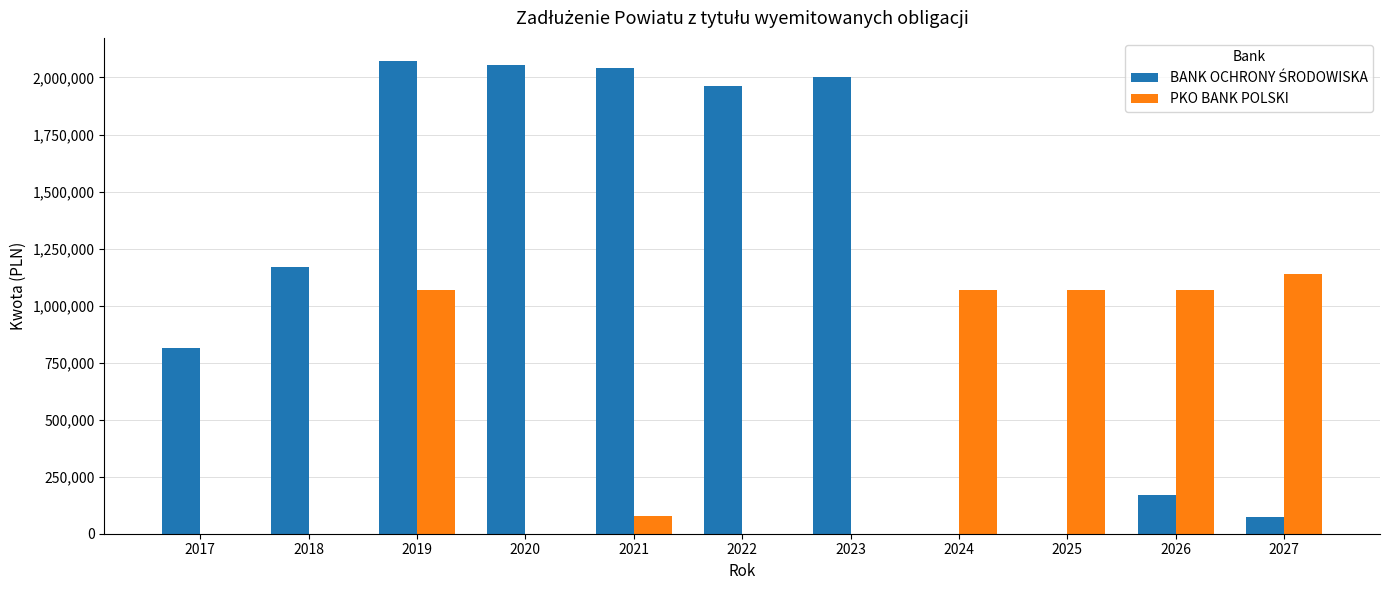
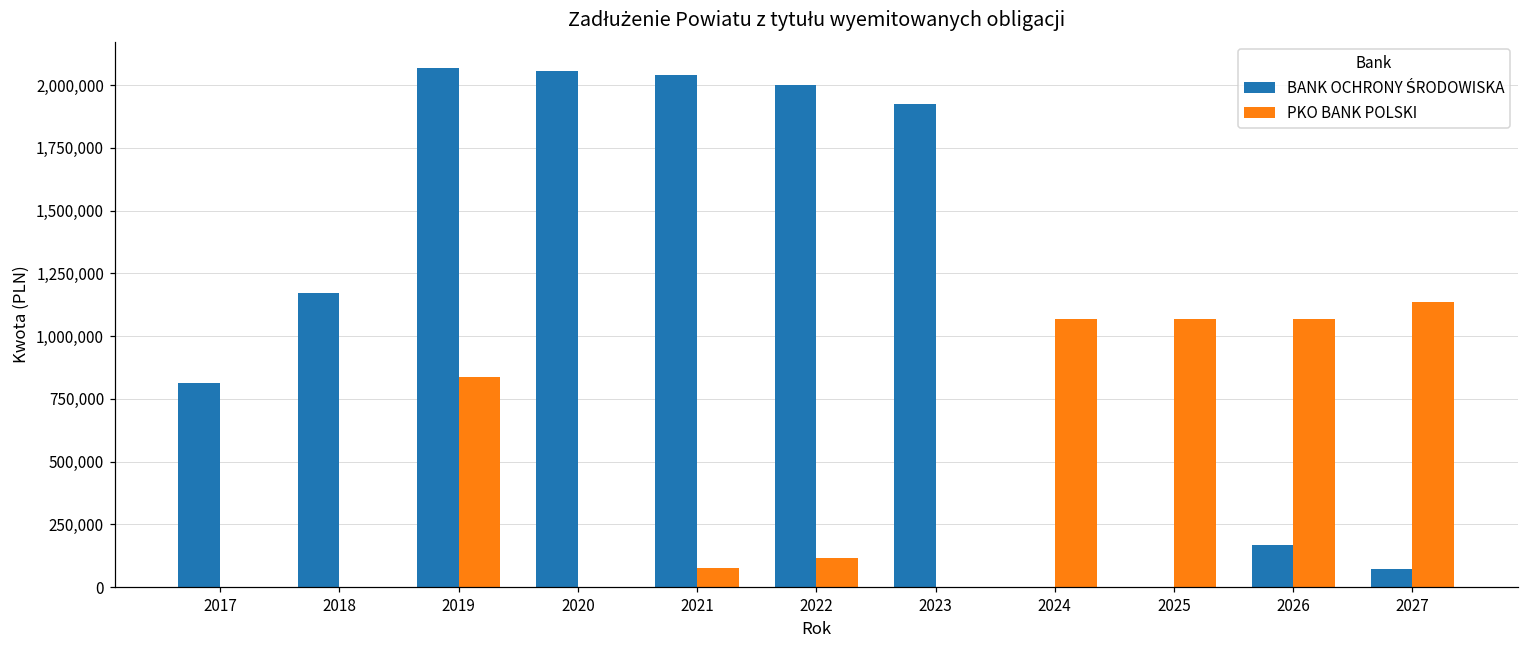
  {
    "BANK OCHRONY ŚRODOWISKA": {
      "2017": "810,000",
      "2018": "1,170,000",
      "2019": "2,070,000",
      "2020": "2,060,000",
      "2021": "2,040,000",
-     "2022": "1,960,000",
-     "2023": "2,000,000",
+     "2022": "2,000,000",
+     "2023": "1,930,000",
      "2024": "0",
      "2025": "0",
      "2026": "170,000",
      "2027": "70,000"
    },
    "PKO BANK POLSKI": {
      "2017": "0",
      "2018": "0",
-     "2019": "1,070,000",
+     "2019": "840,000",
      "2020": "0",
      "2021": "80,000",
-     "2022": "0",
+     "2022": "120,000",
      "2023": "0",
      "2024": "1,070,000",
      "2025": "1,070,000",
      "2026": "1,070,000",
      "2027": "1,140,000"
    }
  }
